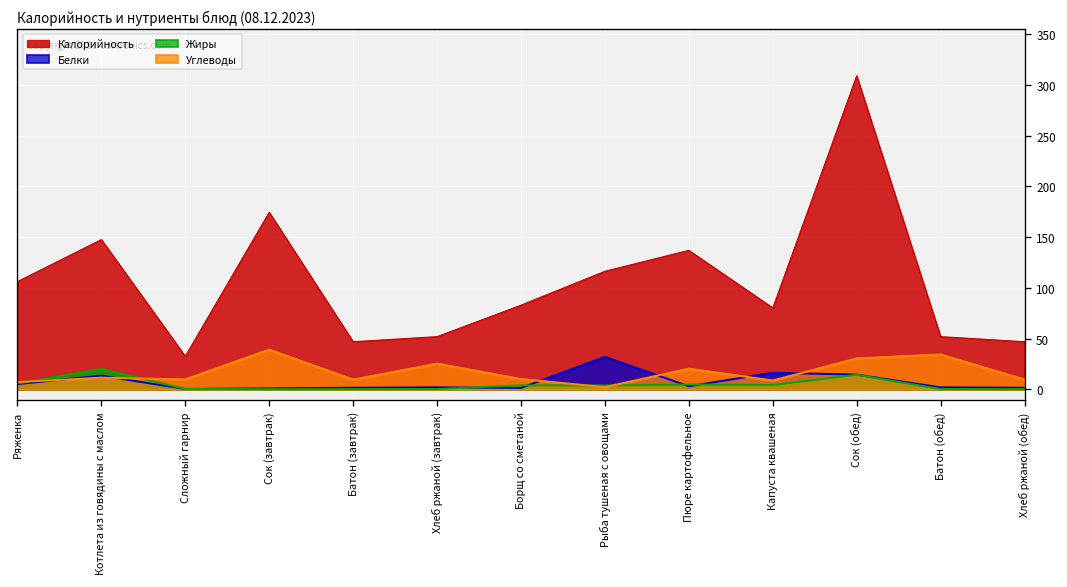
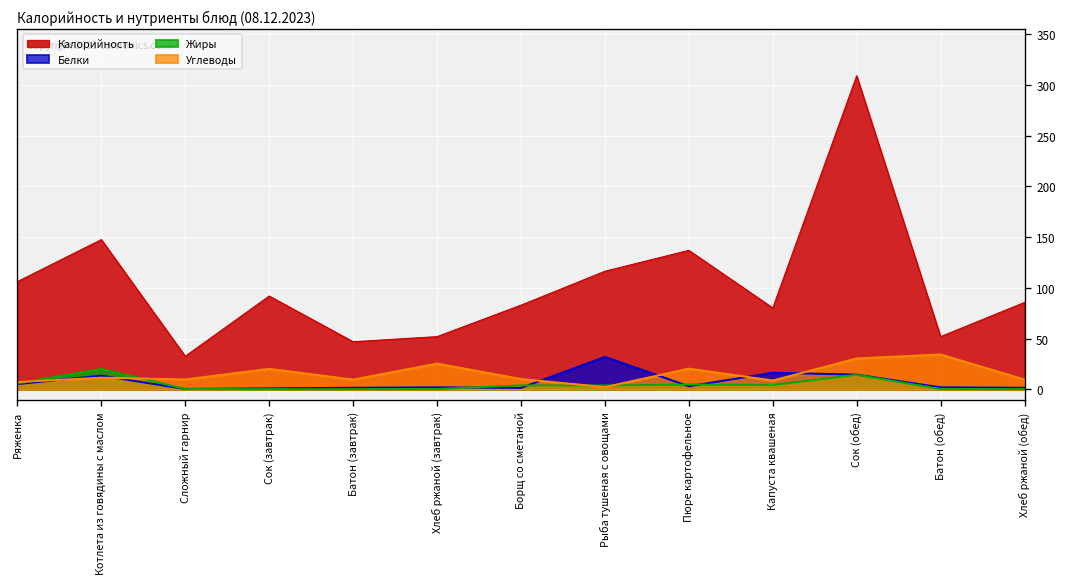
  {
    "Калорийность": {
      "Ряженка": 110,
      "Котлета из говядины с маслом": 150,
      "Сложный гарнир": 30,
-     "Сок (завтрак)": 170,
+     "Сок (завтрак)": 90,
      "Батон (завтрак)": 50,
      "Хлеб ржаной (завтрак)": 50,
      "Борщ со сметаной": 80,
      "Рыба тушеная с овощами": 120,
      "Пюре картофельное": 140,
      "Капуста квашеная": 80,
      "Сок (обед)": 310,
      "Батон (обед)": 50,
-     "Хлеб ржаной (обед)": 50
+     "Хлеб ржаной (обед)": 90
    },
    "Белки": {
      "Рыба тушеная с овощами": 30,
      "Капуста квашеная": 20
    },
    "Жиры": {
      "Котлета из говядины с маслом": 20,
      "Капуста квашеная": 0
    },
    "Углеводы": {
      "Сложный гарнир": 10,
-     "Сок (завтрак)": 40,
+     "Сок (завтрак)": 20,
      "Батон (завтрак)": 10,
      "Хлеб ржаной (завтрак)": 30,
      "Борщ со сметаной": 10,
      "Пюре картофельное": 20,
      "Капуста квашеная": 10,
      "Сок (обед)": 30,
      "Батон (обед)": 30,
      "Хлеб ржаной (обед)": 10
    }
  }
